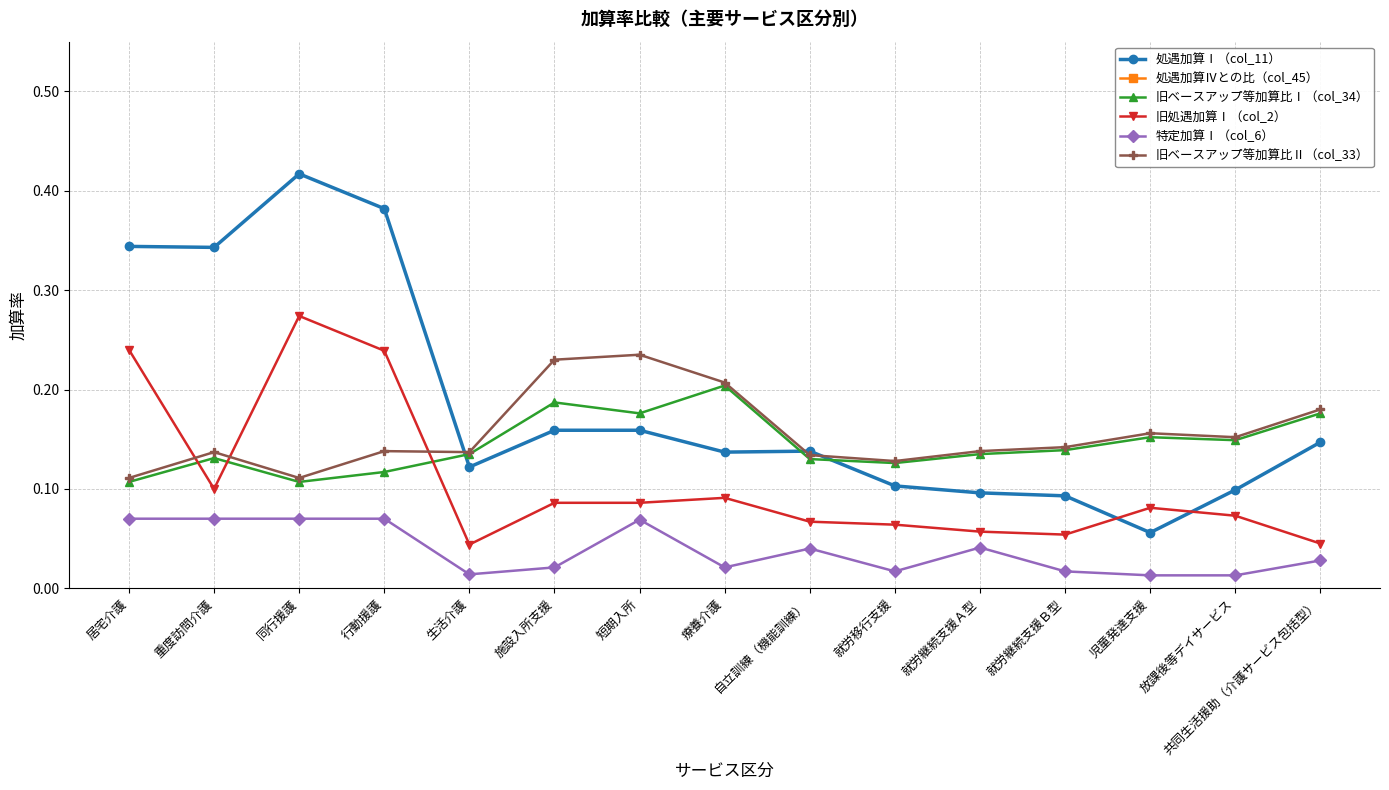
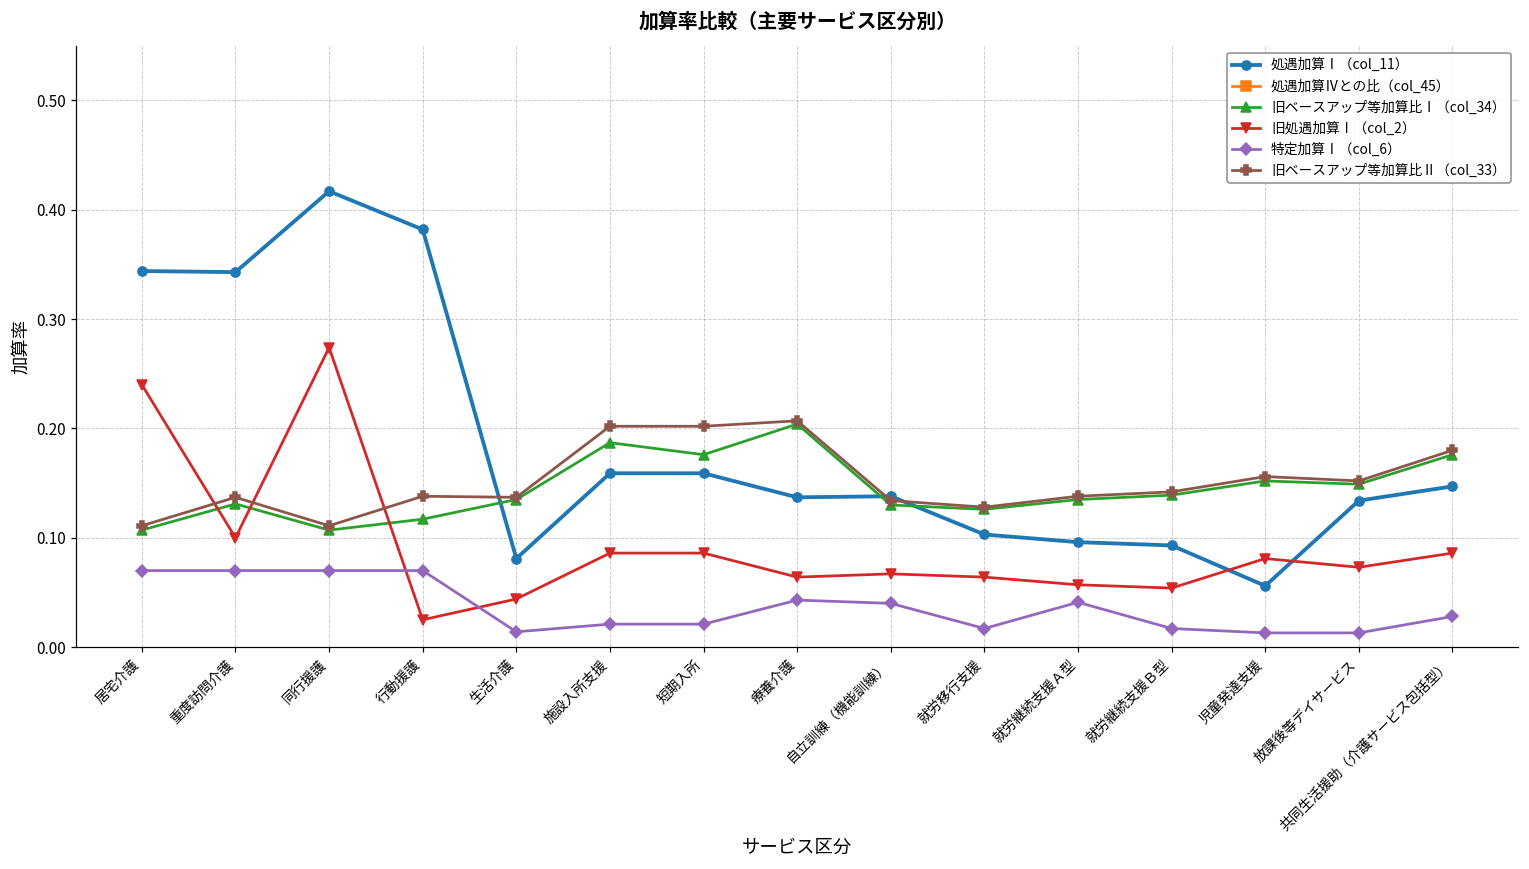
  {
    "処遇加算Ⅰ（col_11）": {
      "居宅介護": 0.34,
      "重度訪問介護": 0.34,
      "同行援護": 0.42,
      "行動援護": 0.38,
-     "生活介護": 0.12,
+     "生活介護": 0.08,
      "施設入所支援": 0.16,
      "短期入所": 0.16,
      "療養介護": 0.14,
      "自立訓練（機能訓練）": 0.14,
      "就労移行支援": 0.10,
      "就労継続支援Ａ型": 0.10,
      "就労継続支援Ｂ型": 0.09,
      "児童発達支援": 0.06,
-     "放課後等デイサービス": 0.10,
+     "放課後等デイサービス": 0.13,
      "共同生活援助（介護サービス包括型）": 0.15
    },
    "旧ベースアップ等加算比Ⅰ（col_34）": {
      "居宅介護": 0.11,
      "重度訪問介護": 0.13,
      "同行援護": 0.11,
      "行動援護": 0.12,
      "施設入所支援": 0.19,
      "短期入所": 0.18,
      "療養介護": 0.20,
      "自立訓練（機能訓練）": 0.13,
      "就労継続支援Ａ型": 0.14,
      "就労継続支援Ｂ型": 0.14,
      "児童発達支援": 0.15,
      "放課後等デイサービス": 0.15,
      "共同生活援助（介護サービス包括型）": 0.18
    },
    "旧処遇加算Ⅰ（col_2）": {
      "居宅介護": 0.24,
      "重度訪問介護": 0.10,
      "同行援護": 0.27,
-     "行動援護": 0.24,
+     "行動援護": 0.03,
      "生活介護": 0.04,
      "施設入所支援": 0.09,
      "短期入所": 0.09,
-     "療養介護": 0.09,
+     "療養介護": 0.06,
      "自立訓練（機能訓練）": 0.07,
      "就労移行支援": 0.06,
      "就労継続支援Ａ型": 0.06,
      "就労継続支援Ｂ型": 0.05,
      "児童発達支援": 0.08,
      "放課後等デイサービス": 0.07,
-     "共同生活援助（介護サービス包括型）": 0.05
+     "共同生活援助（介護サービス包括型）": 0.09
    },
    "特定加算Ⅰ（col_6）": {
      "居宅介護": 0.07,
      "重度訪問介護": 0.07,
      "同行援護": 0.07,
      "行動援護": 0.07,
      "生活介護": 0.01,
      "施設入所支援": 0.02,
-     "短期入所": 0.07,
-     "療養介護": 0.02,
+     "短期入所": 0.02,
+     "療養介護": 0.04,
      "自立訓練（機能訓練）": 0.04,
      "就労移行支援": 0.02,
      "就労継続支援Ａ型": 0.04,
      "就労継続支援Ｂ型": 0.02,
      "児童発達支援": 0.01,
      "放課後等デイサービス": 0.01,
      "共同生活援助（介護サービス包括型）": 0.03
    },
    "旧ベースアップ等加算比Ⅱ（col_33）": {
      "居宅介護": 0.11,
      "重度訪問介護": 0.14,
      "同行援護": 0.11,
      "行動援護": 0.14,
-     "施設入所支援": 0.23,
-     "短期入所": 0.24,
+     "施設入所支援": 0.20,
+     "短期入所": 0.20,
      "療養介護": 0.21,
      "自立訓練（機能訓練）": 0.13,
      "就労継続支援Ａ型": 0.14,
      "就労継続支援Ｂ型": 0.14,
      "児童発達支援": 0.16,
      "放課後等デイサービス": 0.15,
      "共同生活援助（介護サービス包括型）": 0.18
    }
  }
